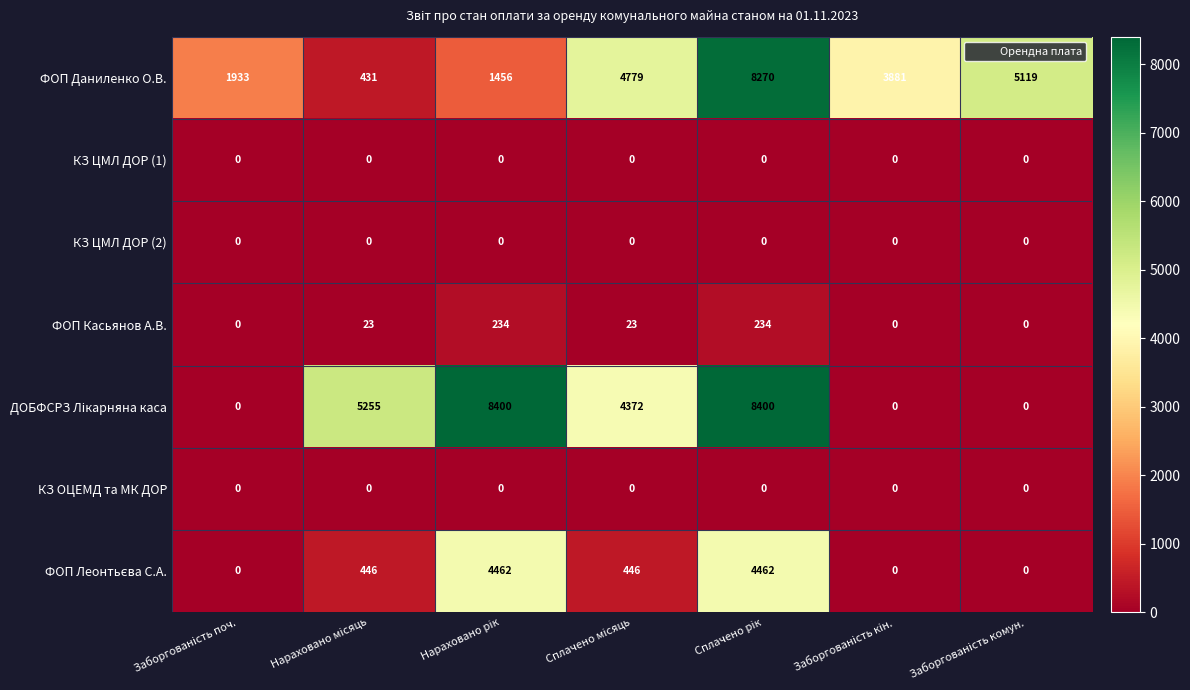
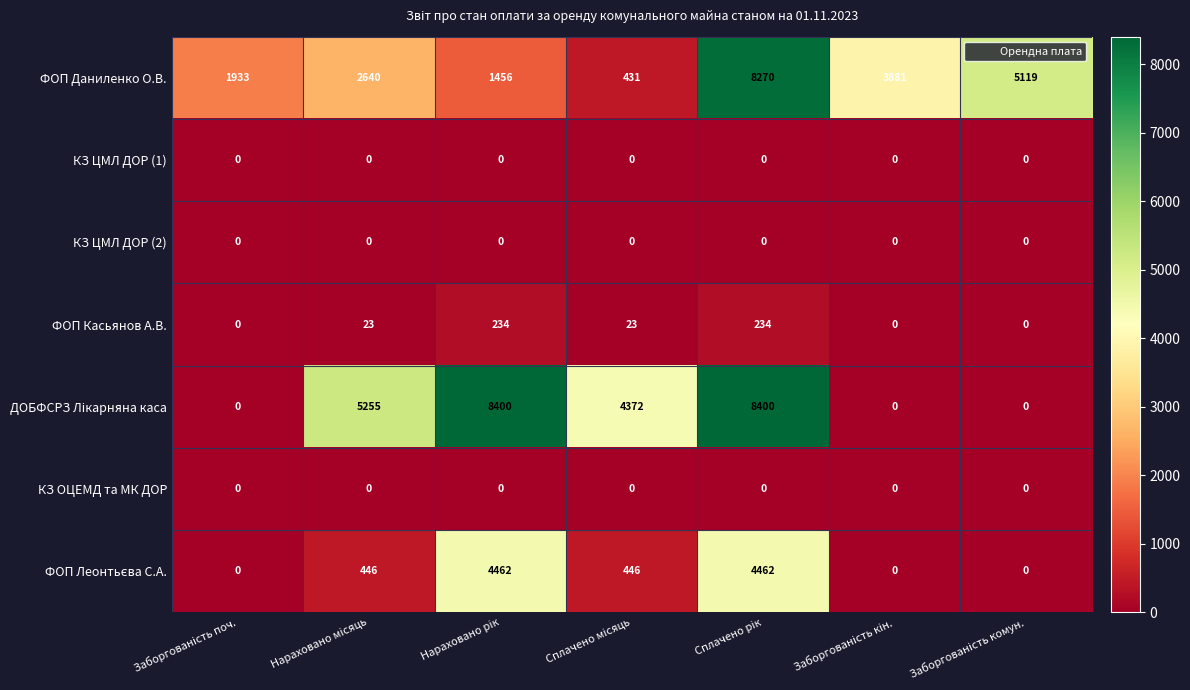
  {
    "ФОП Даниленко О.В.": {
      "Заборгованість поч.": 1933,
-     "Нараховано місяць": 431,
+     "Нараховано місяць": 2640,
      "Нараховано рік": 1456,
-     "Сплачено місяць": 4779,
+     "Сплачено місяць": 431,
      "Сплачено рік": 8270,
      "Заборгованість кін.": 3881,
      "Заборгованість комун.": 5119
    },
    "КЗ ЦМЛ ДОР (1)": {
      "Заборгованість поч.": 0,
      "Нараховано місяць": 0,
      "Нараховано рік": 0,
      "Сплачено місяць": 0,
      "Сплачено рік": 0,
      "Заборгованість кін.": 0,
      "Заборгованість комун.": 0
    },
    "КЗ ЦМЛ ДОР (2)": {
      "Заборгованість поч.": 0,
      "Нараховано місяць": 0,
      "Нараховано рік": 0,
      "Сплачено місяць": 0,
      "Сплачено рік": 0,
      "Заборгованість кін.": 0,
      "Заборгованість комун.": 0
    },
    "ФОП Касьянов А.В.": {
      "Заборгованість поч.": 0,
      "Нараховано місяць": 23,
      "Нараховано рік": 234,
      "Сплачено місяць": 23,
      "Сплачено рік": 234,
      "Заборгованість кін.": 0,
      "Заборгованість комун.": 0
    },
    "ДОБФСРЗ Лікарняна каса": {
      "Заборгованість поч.": 0,
      "Нараховано місяць": 5255,
      "Нараховано рік": 8400,
      "Сплачено місяць": 4372,
      "Сплачено рік": 8400,
      "Заборгованість кін.": 0,
      "Заборгованість комун.": 0
    },
    "КЗ ОЦЕМД та МК ДОР": {
      "Заборгованість поч.": 0,
      "Нараховано місяць": 0,
      "Нараховано рік": 0,
      "Сплачено місяць": 0,
      "Сплачено рік": 0,
      "Заборгованість кін.": 0,
      "Заборгованість комун.": 0
    },
    "ФОП Леонтьєва С.А.": {
      "Заборгованість поч.": 0,
      "Нараховано місяць": 446,
      "Нараховано рік": 4462,
      "Сплачено місяць": 446,
      "Сплачено рік": 4462,
      "Заборгованість кін.": 0,
      "Заборгованість комун.": 0
    }
  }
